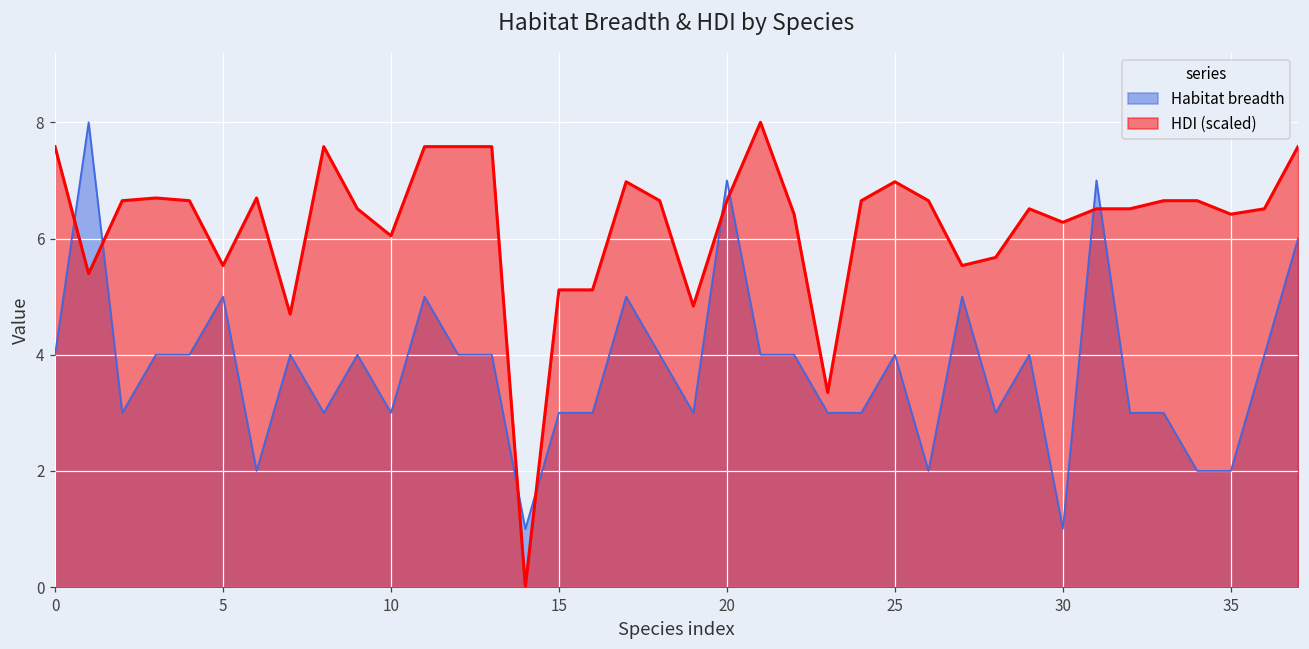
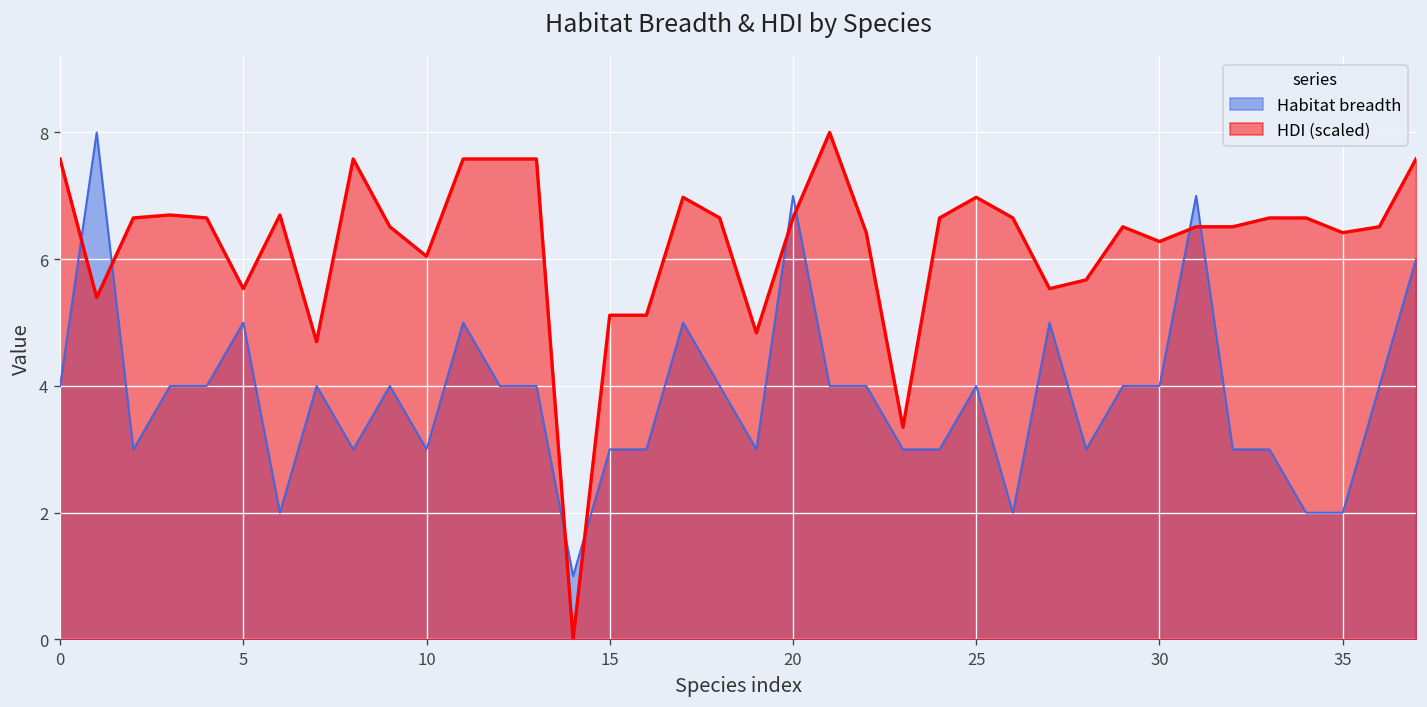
  {
    "Habitat breadth": {
      "0": 4,
      "5": 5,
      "10": 3,
      "15": 3,
      "20": 7,
      "25": 4,
-     "30": 1,
+     "30": 4,
      "35": 2
    },
    "HDI (scaled)": {
      "0": 7.6,
      "5": 5.5,
      "10": 6,
      "15": 5.1,
      "20": 6.7,
      "25": 7,
      "30": 6.3,
      "35": 6.4
    }
  }
